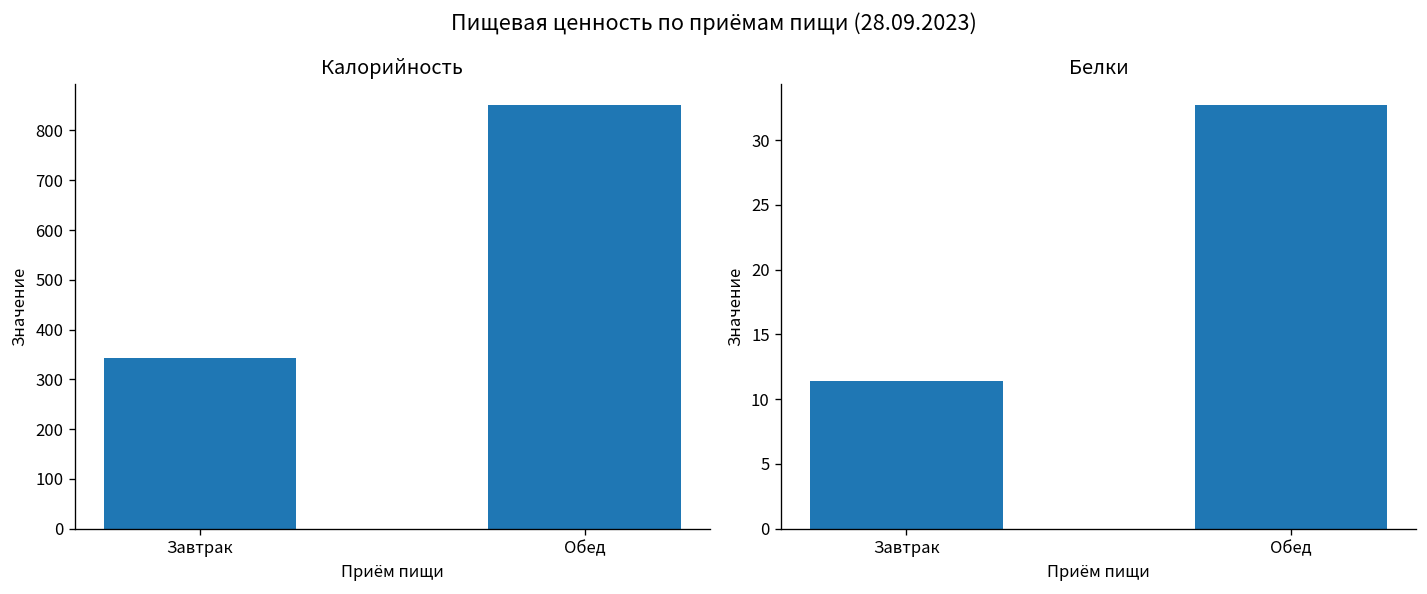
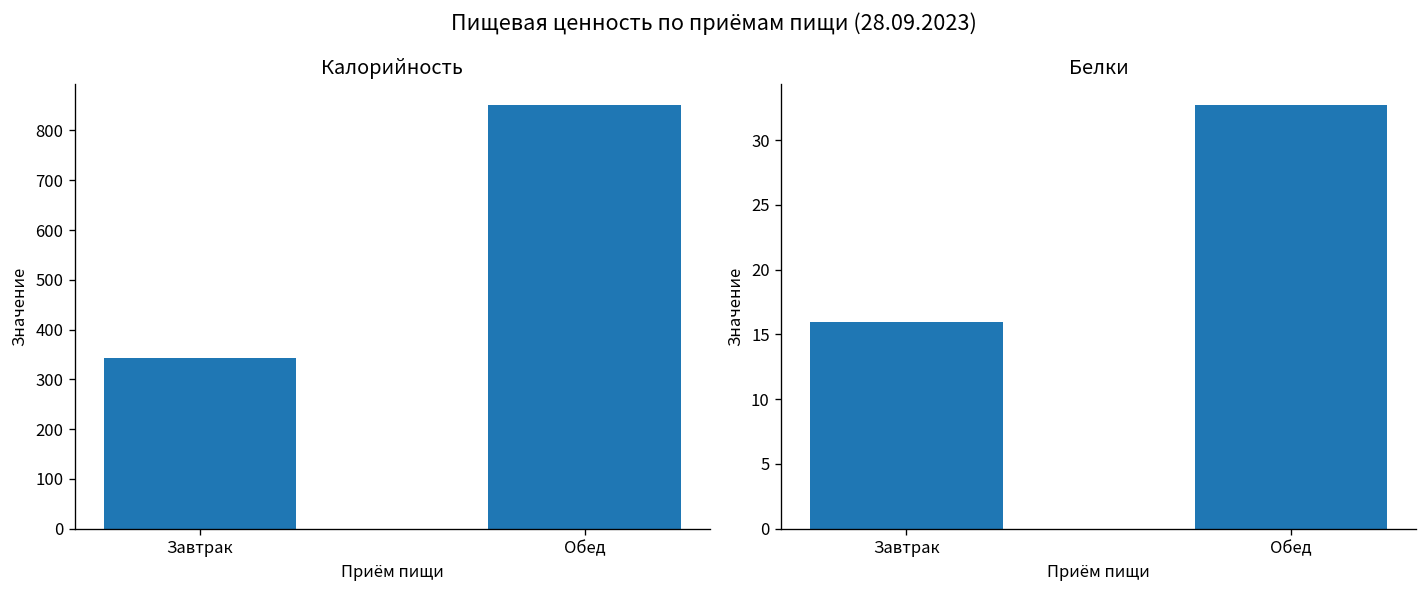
  {
    "Калорийность": {
      "Завтрак": 340,
      "Обед": 850
    },
    "Белки": {
-     "Завтрак": 11.4,
+     "Завтрак": 15.9,
      "Обед": 32.7
    }
  }
